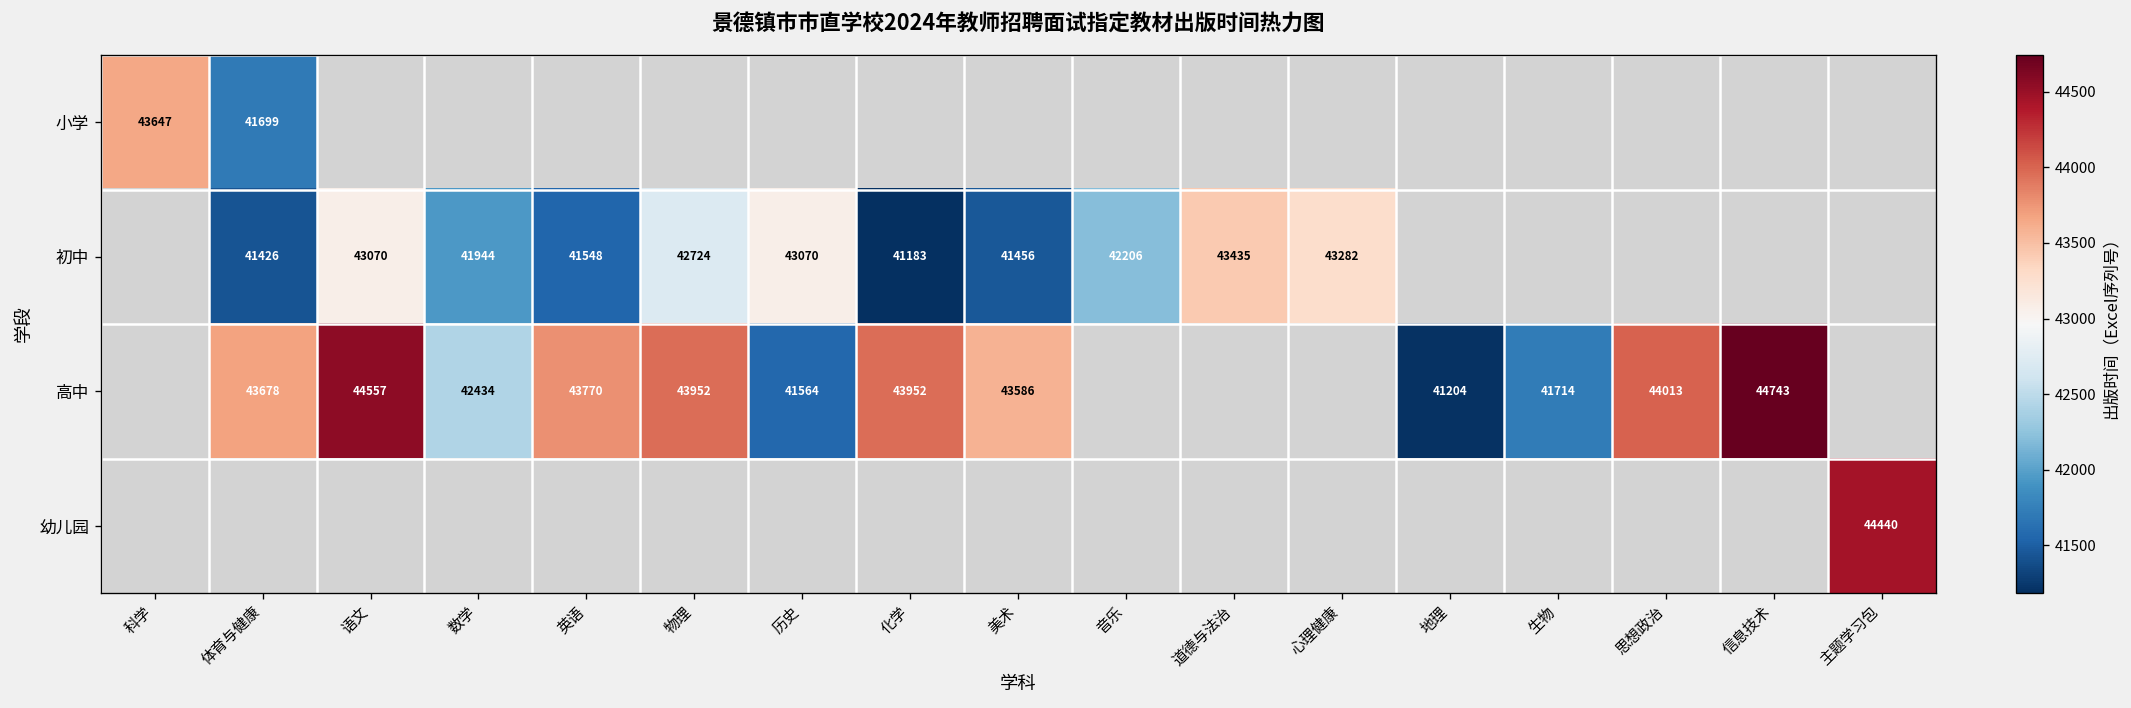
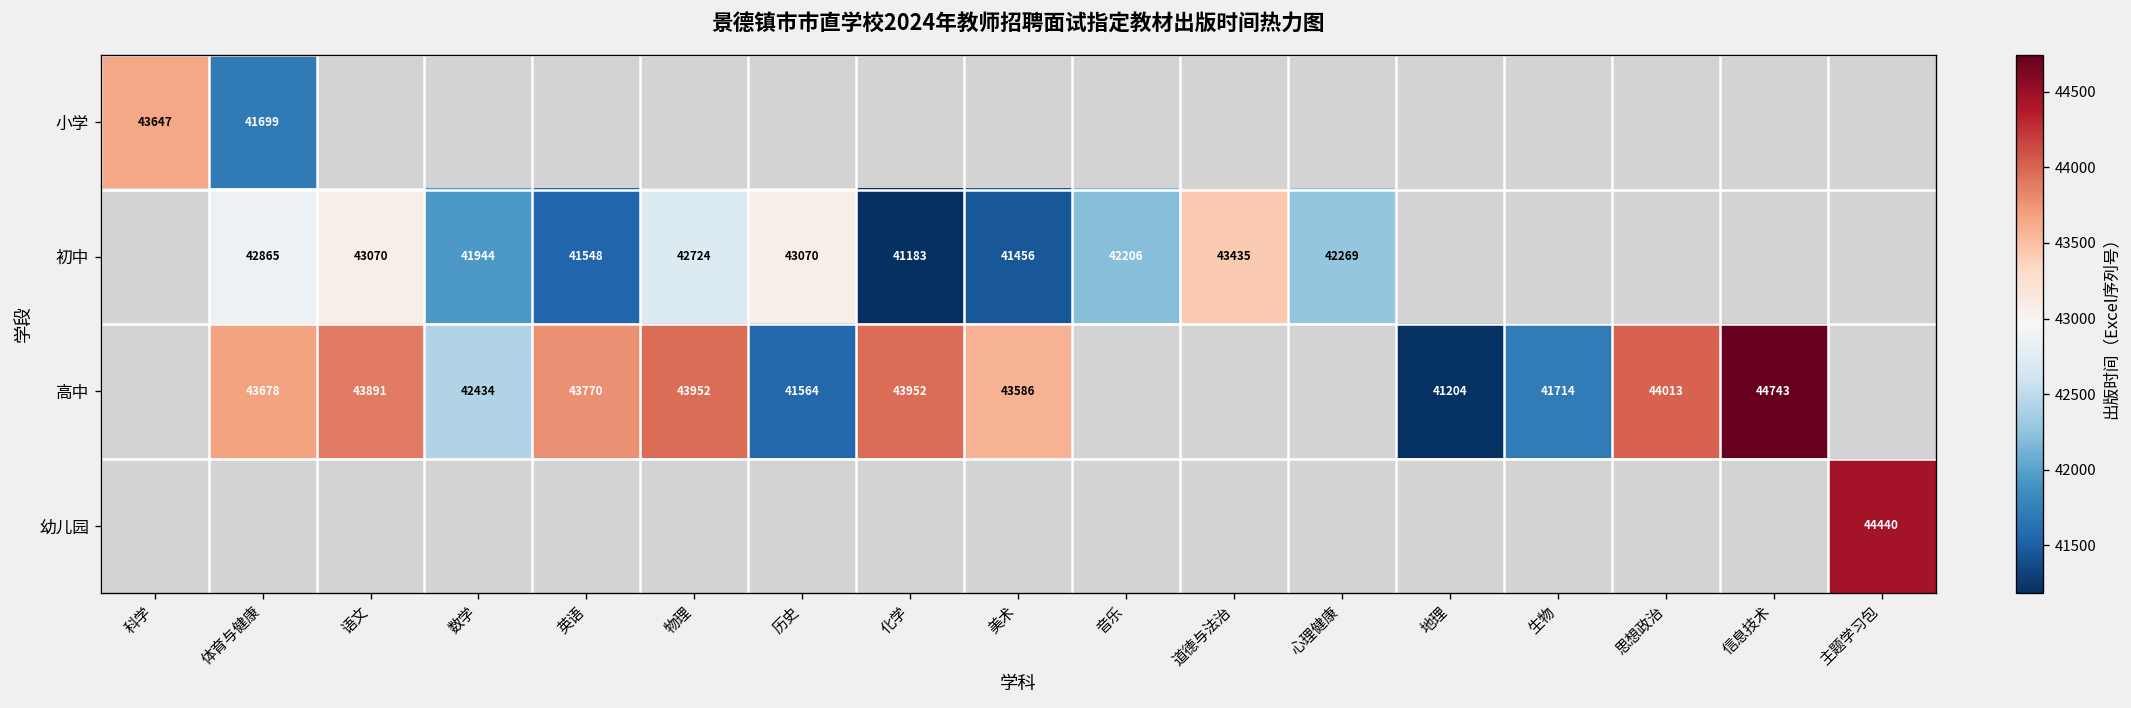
  {
    "小学": {
      "科学": 43647,
      "体育与健康": 41699
    },
    "初中": {
-     "体育与健康": 41426,
+     "体育与健康": 42865,
      "语文": 43070,
      "数学": 41944,
      "英语": 41548,
      "物理": 42724,
      "历史": 43070,
      "化学": 41183,
      "美术": 41456,
      "音乐": 42206,
      "道德与法治": 43435,
-     "心理健康": 43282
+     "心理健康": 42269
    },
    "高中": {
      "体育与健康": 43678,
-     "语文": 44557,
+     "语文": 43891,
      "数学": 42434,
      "英语": 43770,
      "物理": 43952,
      "历史": 41564,
      "化学": 43952,
      "美术": 43586,
      "地理": 41204,
      "生物": 41714,
      "思想政治": 44013,
      "信息技术": 44743
    },
    "幼儿园": {
      "主题学习包": 44440
    }
  }
